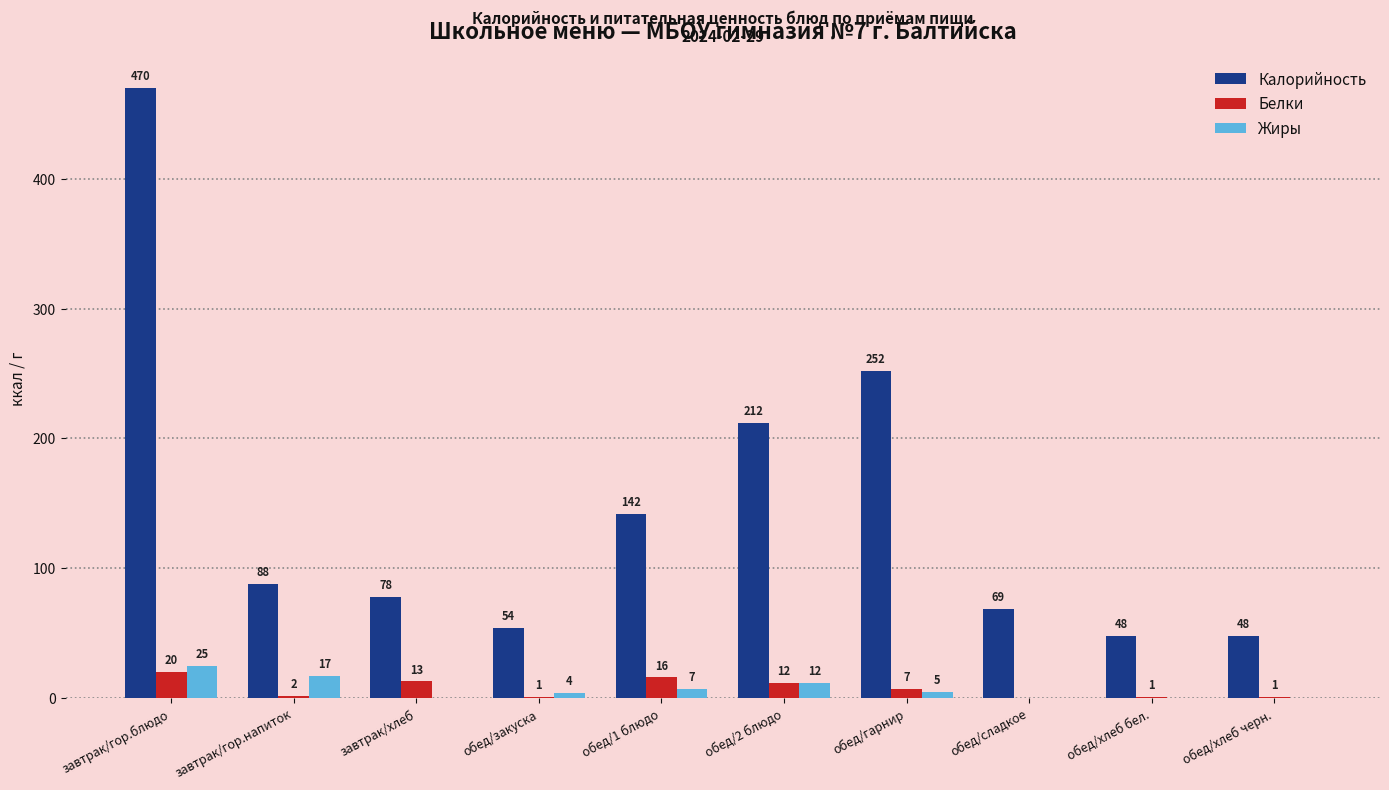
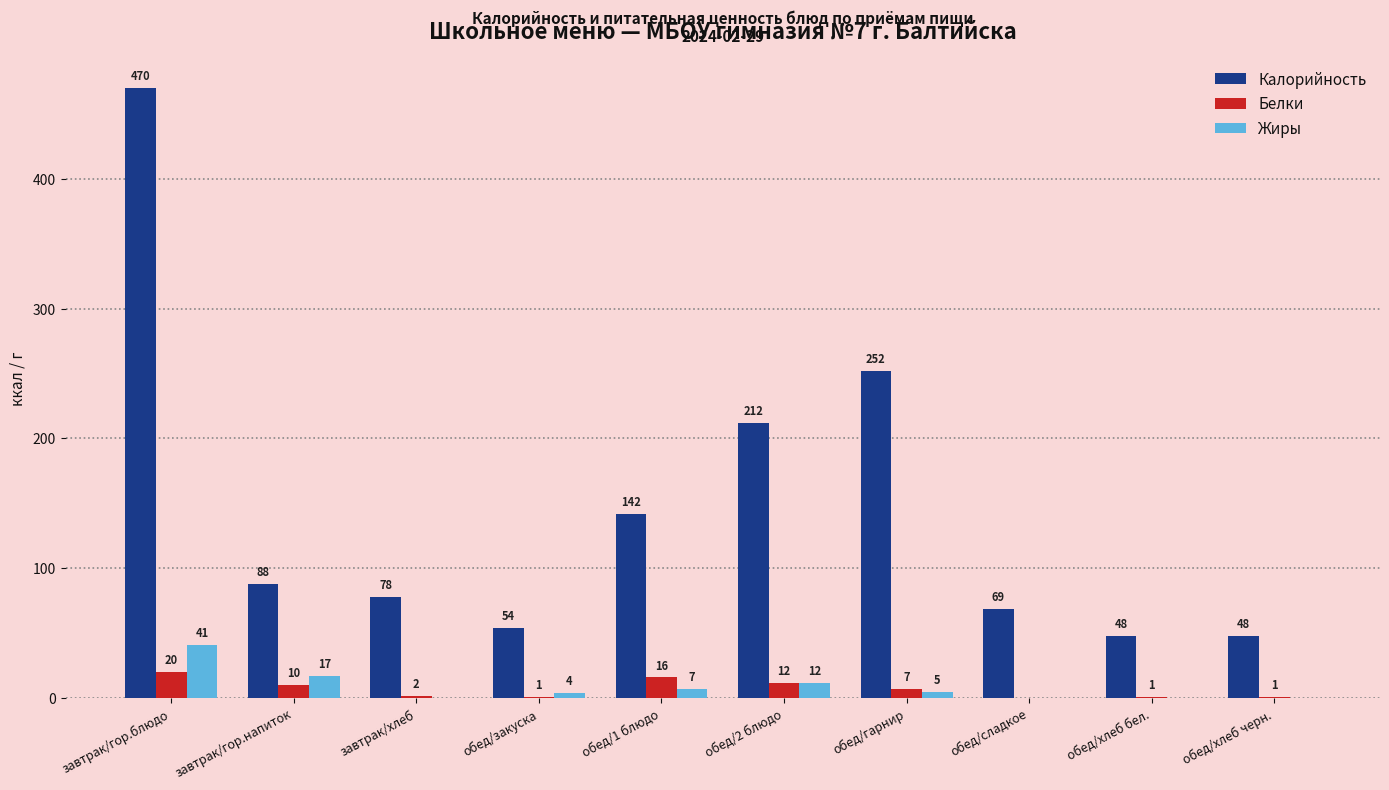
  {
    "Калорийность": {
      "завтрак/гор.блюдо": 470,
      "завтрак/гор.напиток": 88,
      "завтрак/хлеб": 78,
      "обед/закуска": 54,
      "обед/1 блюдо": 142,
      "обед/2 блюдо": 212,
      "обед/гарнир": 252,
      "обед/сладкое": 69,
      "обед/хлеб бел.": 48,
      "обед/хлеб черн.": 48
    },
    "Белки": {
      "завтрак/гор.блюдо": 20,
-     "завтрак/гор.напиток": 2,
-     "завтрак/хлеб": 13,
+     "завтрак/гор.напиток": 10,
+     "завтрак/хлеб": 2,
      "обед/закуска": 1,
      "обед/1 блюдо": 16,
      "обед/2 блюдо": 12,
      "обед/гарнир": 7,
      "обед/хлеб бел.": 1,
      "обед/хлеб черн.": 1
    },
    "Жиры": {
-     "завтрак/гор.блюдо": 25,
+     "завтрак/гор.блюдо": 41,
      "завтрак/гор.напиток": 17,
      "обед/закуска": 4,
      "обед/1 блюдо": 7,
      "обед/2 блюдо": 12,
      "обед/гарнир": 5
    }
  }
